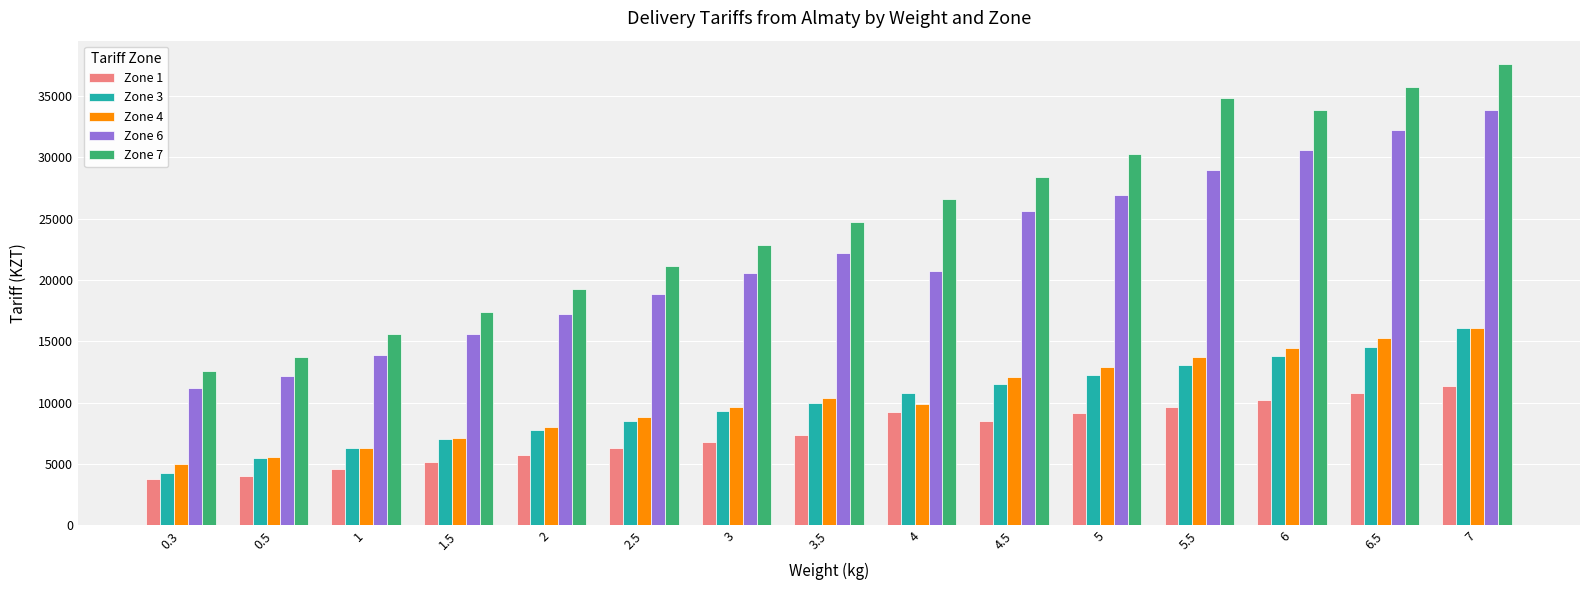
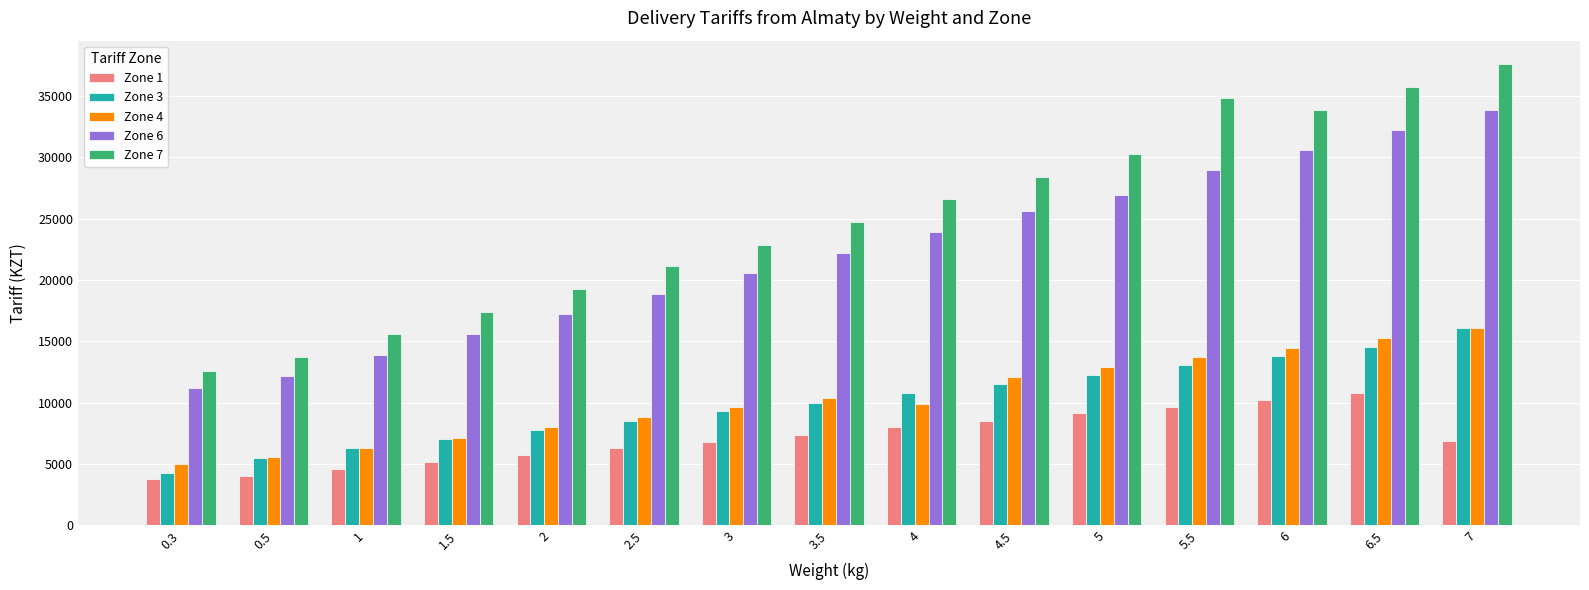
  {
    "Zone 1": {
      "0.3": 3700,
      "0.5": 4000,
      "1": 4600,
      "1.5": 5200,
      "2": 5700,
      "2.5": 6300,
      "3": 6800,
      "3.5": 7400,
-     "4": 9200,
+     "4": 8000,
      "4.5": 8500,
      "5": 9100,
      "5.5": 9700,
      "6": 10200,
      "6.5": 10800,
-     "7": 11300
+     "7": 6900
    },
    "Zone 3": {
      "0.3": 4300,
      "0.5": 5500,
      "1": 6300,
      "1.5": 7000,
      "2": 7800,
      "2.5": 8500,
      "3": 9300,
      "3.5": 10000,
      "4": 10800,
      "4.5": 11600,
      "5": 12300,
      "5.5": 13000,
      "6": 13800,
      "6.5": 14500,
      "7": 16100
    },
    "Zone 4": {
      "0.3": 5000,
      "0.5": 5600,
      "1": 6300,
      "1.5": 7200,
      "2": 8000,
      "2.5": 8800,
      "3": 9600,
      "3.5": 10400,
      "4": 9900,
      "4.5": 12100,
      "5": 12900,
      "5.5": 13700,
      "6": 14500,
      "6.5": 15300,
      "7": 16100
    },
    "Zone 6": {
      "0.3": 11200,
      "0.5": 12200,
      "1": 13900,
      "1.5": 15600,
      "2": 17200,
      "2.5": 18900,
      "3": 20600,
      "3.5": 22200,
-     "4": 20700,
+     "4": 23900,
      "4.5": 25600,
      "5": 27000,
      "5.5": 28900,
      "6": 30600,
      "6.5": 32200,
      "7": 33900
    },
    "Zone 7": {
      "0.3": 12500,
      "0.5": 13800,
      "1": 15600,
      "1.5": 17400,
      "2": 19300,
      "2.5": 21100,
      "3": 22900,
      "3.5": 24800,
      "4": 26600,
      "4.5": 28400,
      "5": 30300,
      "5.5": 34900,
      "6": 33900,
      "6.5": 35800,
      "7": 37600
    }
  }
